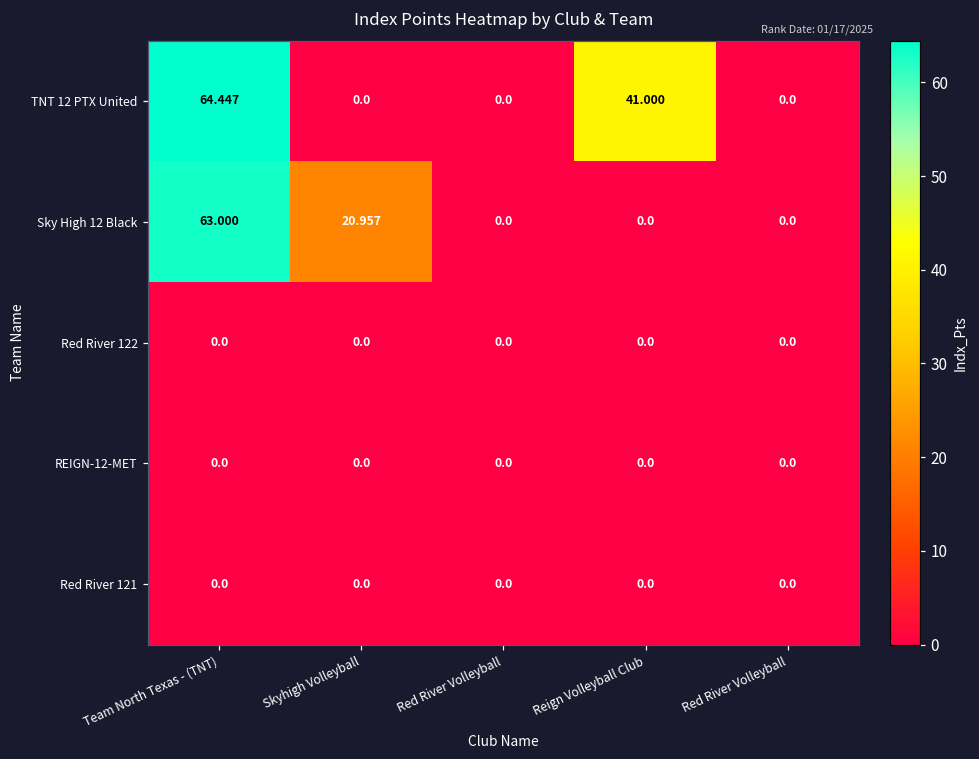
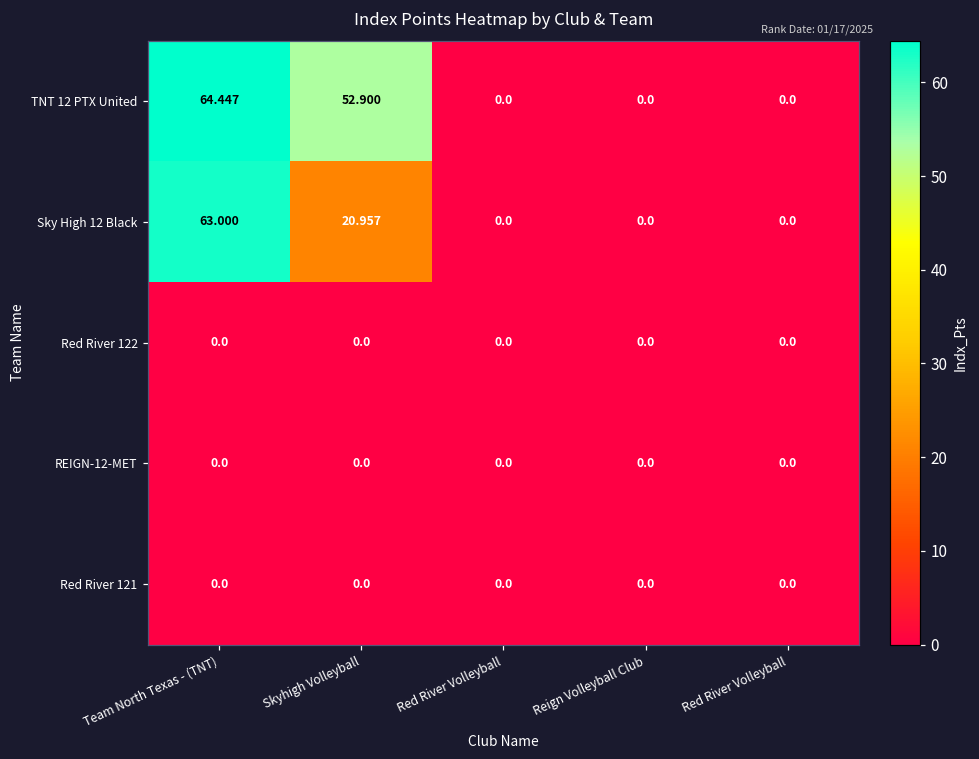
  {
    "TNT 12 PTX United": {
      "Team North Texas - (TNT)": 64.447,
-     "Skyhigh Volleyball": 0.0,
-     "Reign Volleyball Club": 41.000
+     "Skyhigh Volleyball": 52.900,
+     "Reign Volleyball Club": 0.0
    },
    "Sky High 12 Black": {
      "Team North Texas - (TNT)": 63.000,
      "Skyhigh Volleyball": 20.957,
      "Reign Volleyball Club": 0.0
    },
    "Red River 122": {
      "Team North Texas - (TNT)": 0.0,
      "Skyhigh Volleyball": 0.0,
      "Reign Volleyball Club": 0.0
    },
    "REIGN-12-MET": {
      "Team North Texas - (TNT)": 0.0,
      "Skyhigh Volleyball": 0.0,
      "Reign Volleyball Club": 0.0
    },
    "Red River 121": {
      "Team North Texas - (TNT)": 0.0,
      "Skyhigh Volleyball": 0.0,
      "Reign Volleyball Club": 0.0
    }
  }
